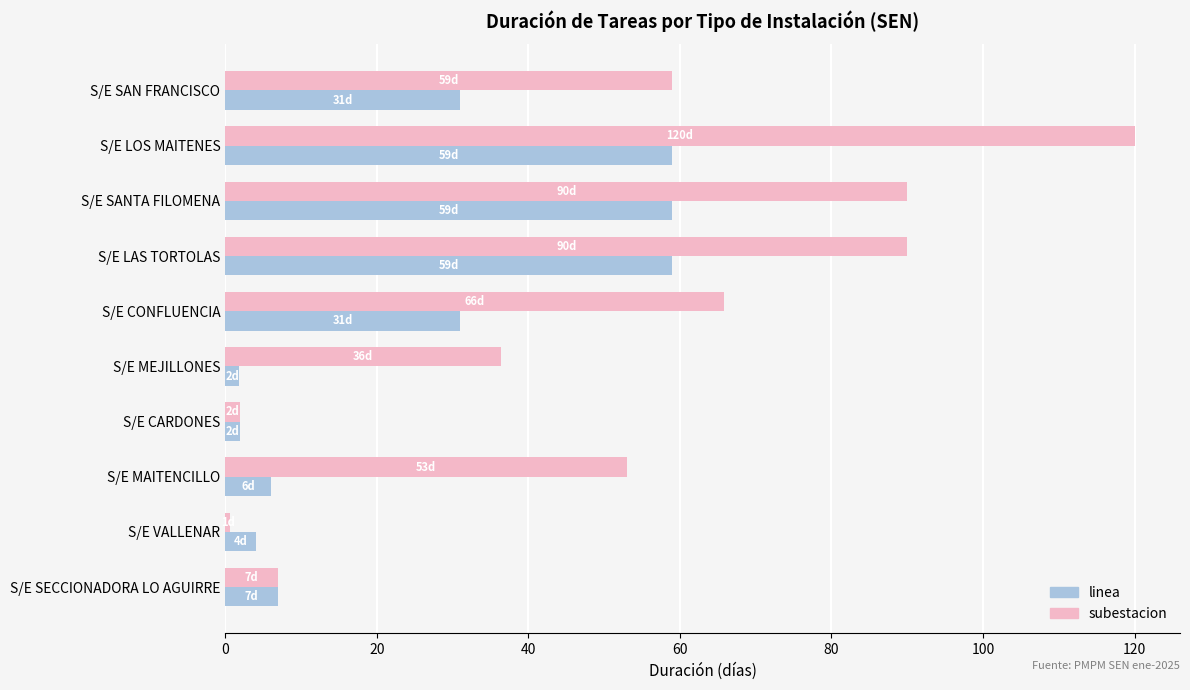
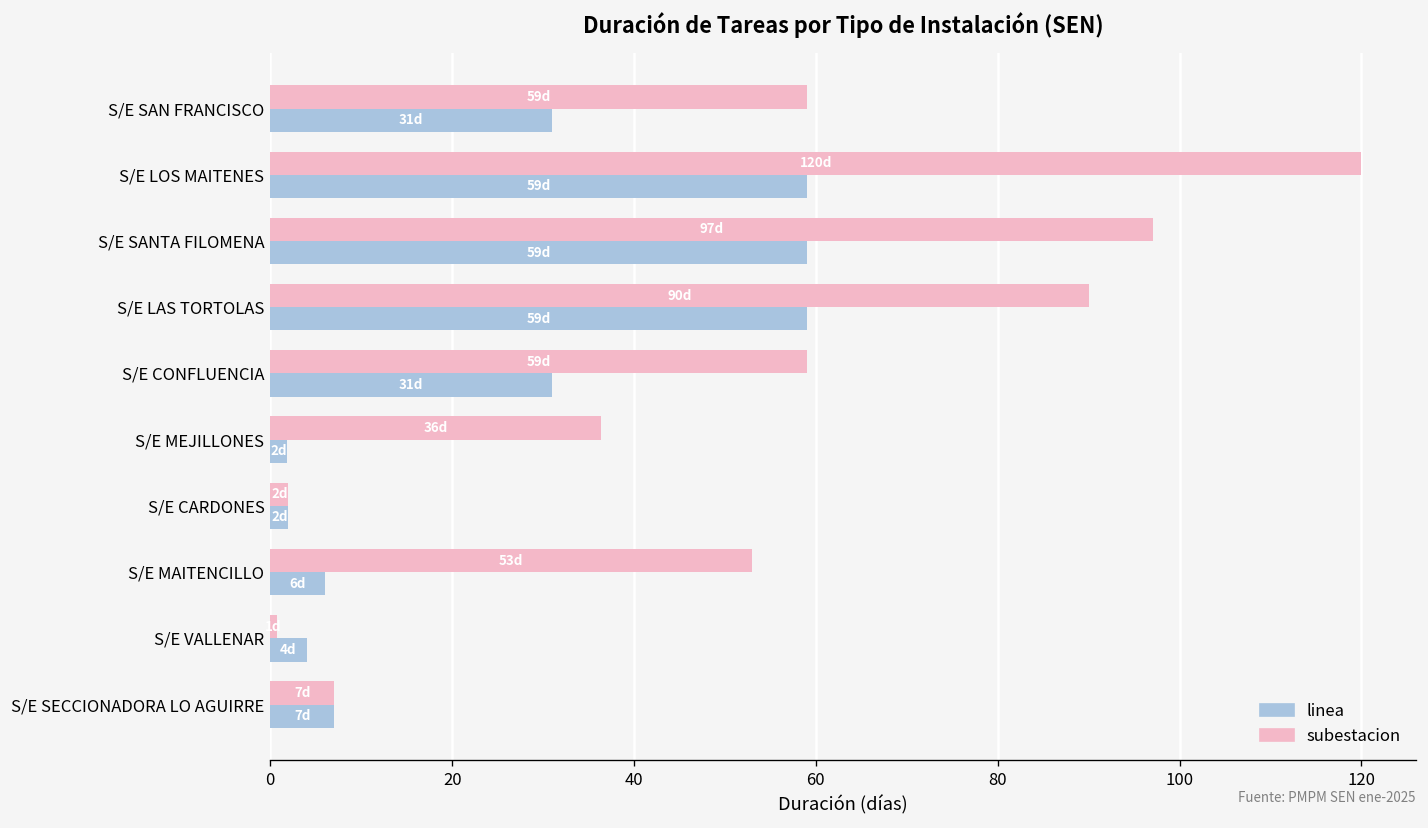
  {
    "linea": {
      "S/E SAN FRANCISCO": "31d",
      "S/E LOS MAITENES": "59d",
      "S/E SANTA FILOMENA": "59d",
      "S/E LAS TORTOLAS": "59d",
      "S/E CONFLUENCIA": "31d",
      "S/E MEJILLONES": "2d",
      "S/E CARDONES": "2d",
      "S/E MAITENCILLO": "6d",
      "S/E VALLENAR": "4d",
      "S/E SECCIONADORA LO AGUIRRE": "7d"
    },
    "subestacion": {
      "S/E SAN FRANCISCO": "59d",
      "S/E LOS MAITENES": "120d",
-     "S/E SANTA FILOMENA": "90d",
+     "S/E SANTA FILOMENA": "97d",
      "S/E LAS TORTOLAS": "90d",
-     "S/E CONFLUENCIA": "66d",
+     "S/E CONFLUENCIA": "59d",
      "S/E MEJILLONES": "36d",
      "S/E CARDONES": "2d",
      "S/E MAITENCILLO": "53d",
      "S/E SECCIONADORA LO AGUIRRE": "7d"
    }
  }
